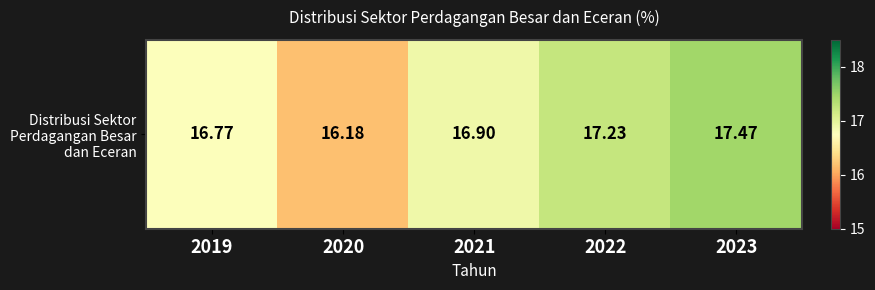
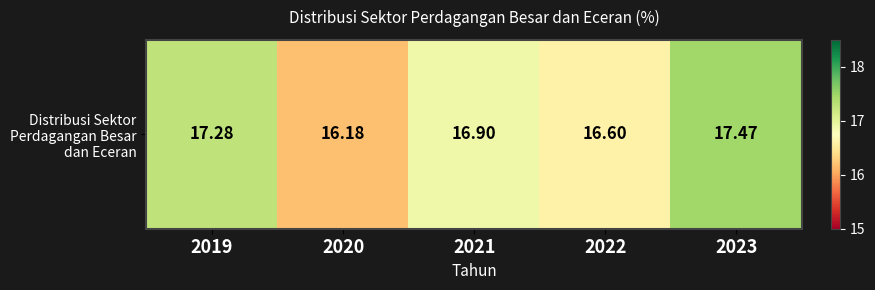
  {
    "Distribusi Sektor Perdagangan Besar dan Eceran": {
-     "2019": 16.77,
+     "2019": 17.28,
      "2020": 16.18,
      "2021": 16.90,
-     "2022": 17.23,
+     "2022": 16.60,
      "2023": 17.47
    }
  }
